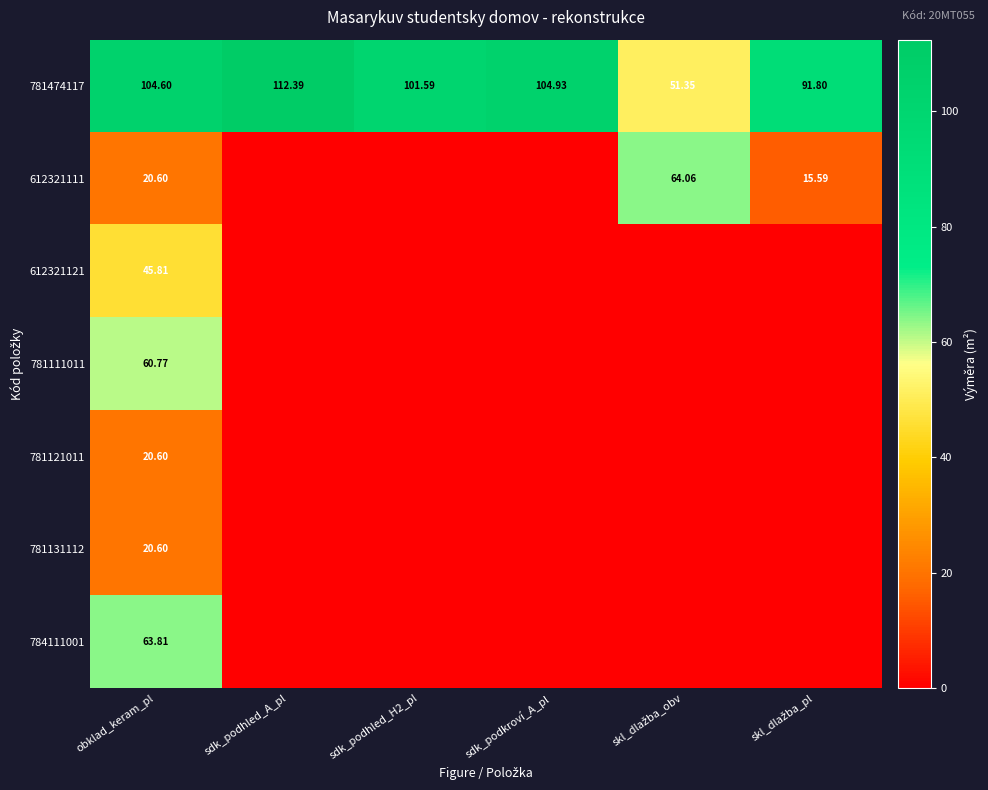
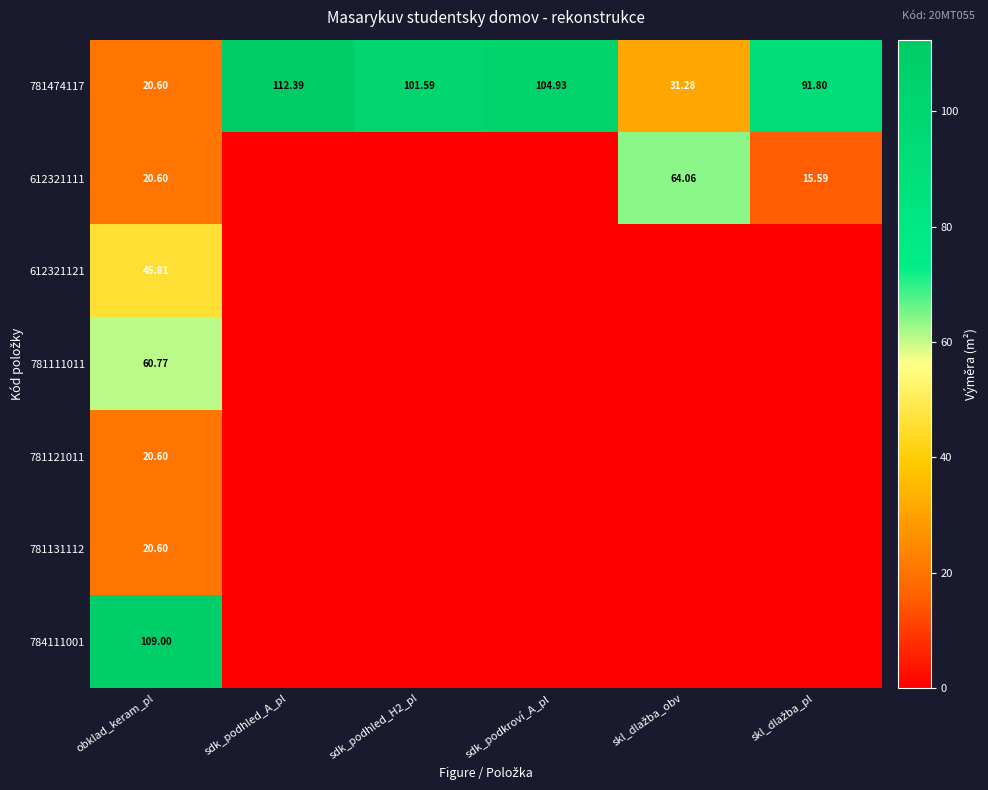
  {
    "781474117": {
-     "obklad_keram_pl": 104.60,
+     "obklad_keram_pl": 20.60,
      "sdk_podhled_A_pl": 112.39,
      "sdk_podhled_H2_pl": 101.59,
      "sdk_podkroví_A_pl": 104.93,
-     "skl_dlažba_obv": 51.35,
+     "skl_dlažba_obv": 31.28,
      "skl_dlažba_pl": 91.80
    },
    "612321111": {
      "obklad_keram_pl": 20.60,
      "skl_dlažba_obv": 64.06,
      "skl_dlažba_pl": 15.59
    },
    "612321121": {
      "obklad_keram_pl": 45.81
    },
    "781111011": {
      "obklad_keram_pl": 60.77
    },
    "781121011": {
      "obklad_keram_pl": 20.60
    },
    "781131112": {
      "obklad_keram_pl": 20.60
    },
    "784111001": {
-     "obklad_keram_pl": 63.81
+     "obklad_keram_pl": 109.00
    }
  }
